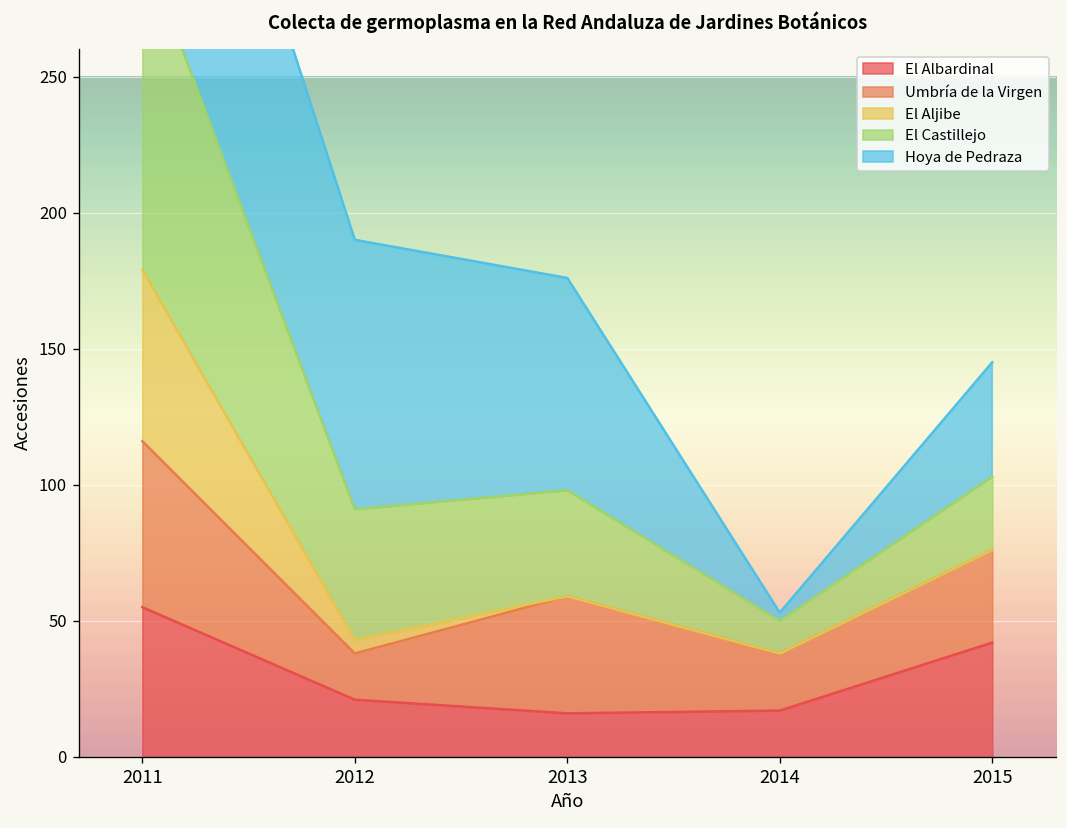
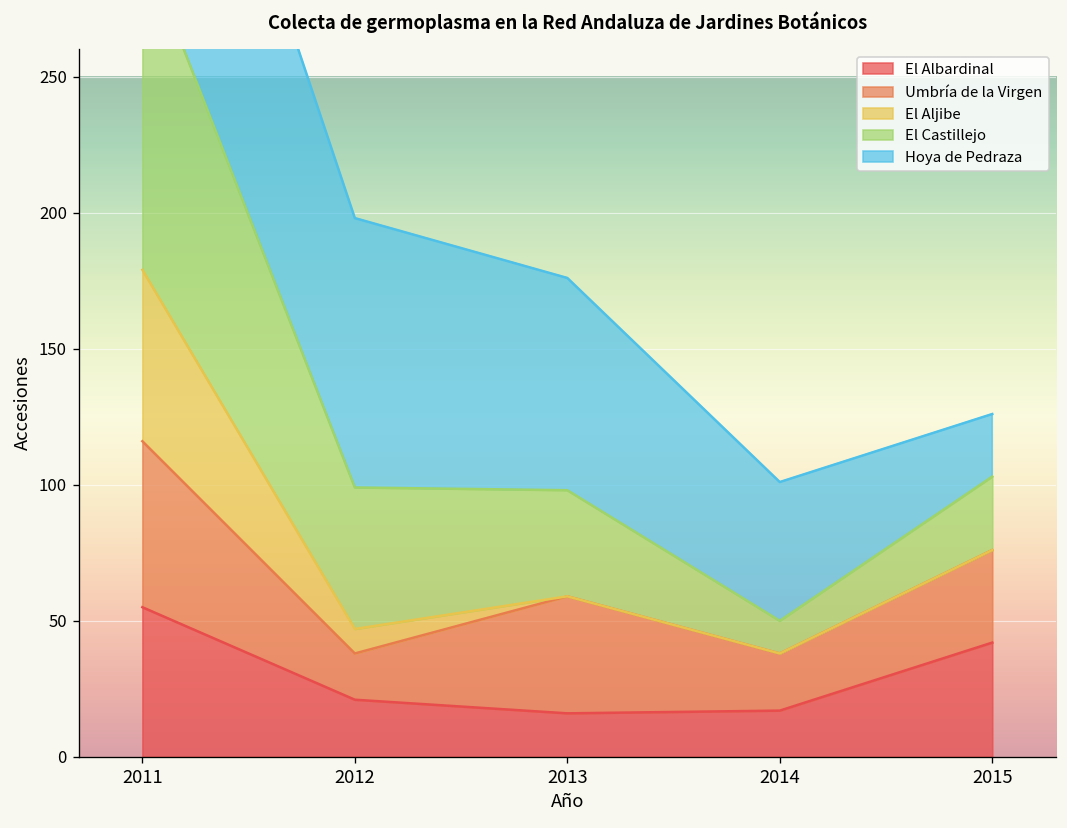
  {
    "El Aljibe": {
      "2011": 63,
-     "2012": 5
+     "2012": 9
    },
    "El Castillejo": {
-     "2012": 48,
+     "2012": 52,
      "2013": 39,
      "2014": 12,
      "2015": 27
    },
    "Hoya de Pedraza": {
      "2012": 99,
      "2013": 78,
-     "2014": 3,
-     "2015": 42
+     "2014": 51,
+     "2015": 23
    }
  }
